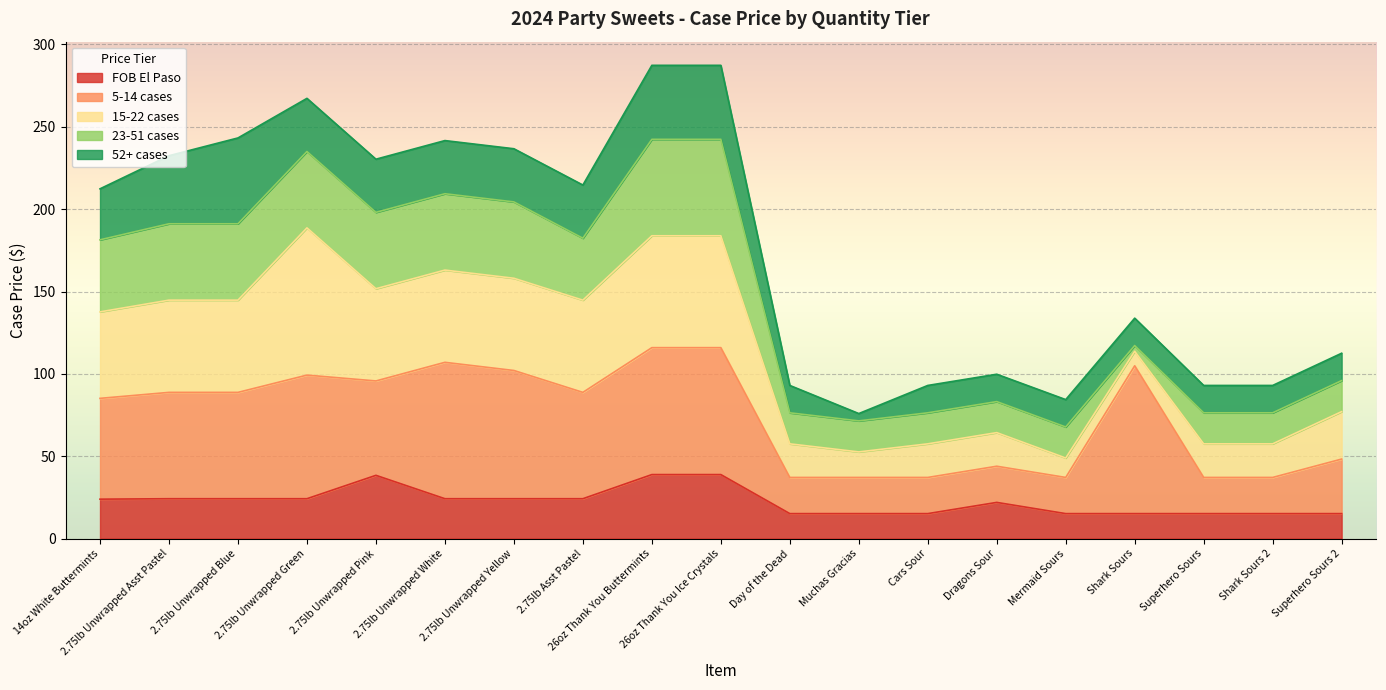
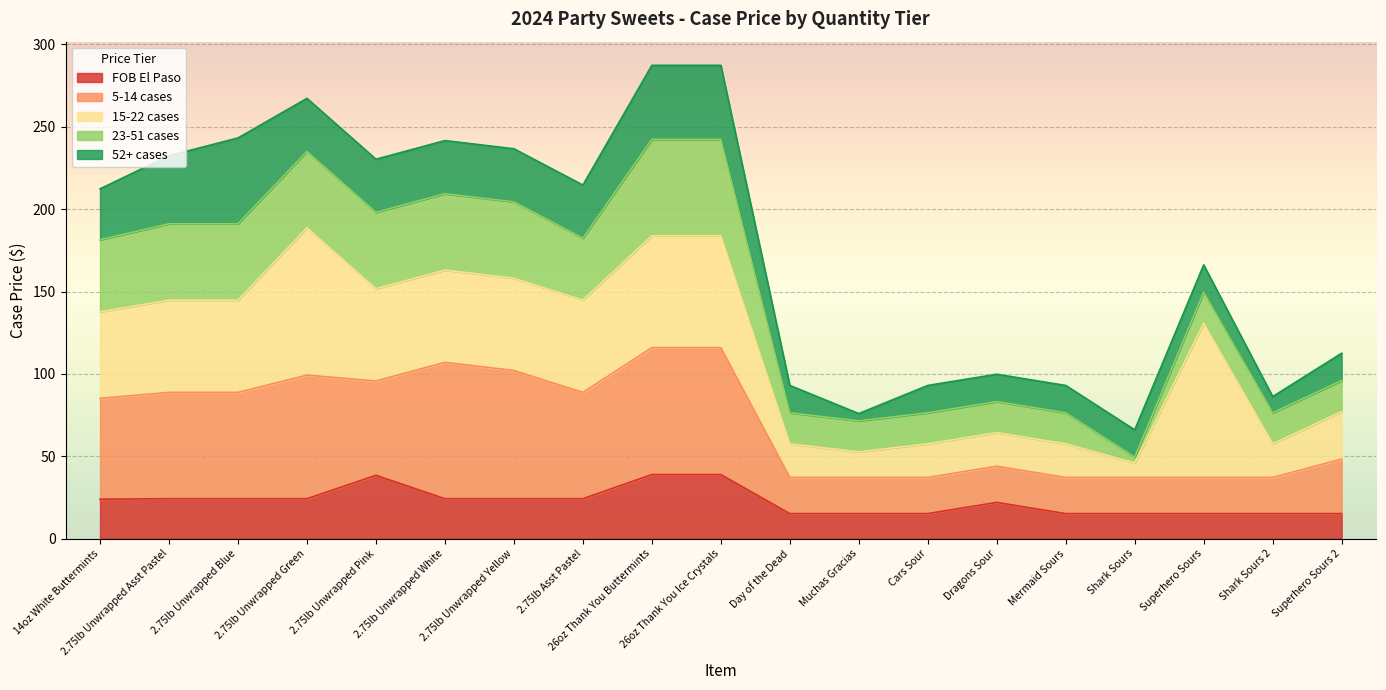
  {
    "FOB El Paso": {
      "14oz White Buttermints": 24,
      "2.75lb Unwrapped Asst Pastel": 24,
      "2.75lb Unwrapped Blue": 24,
      "2.75lb Unwrapped Green": 24,
      "2.75lb Unwrapped Pink": 38,
      "2.75lb Unwrapped White": 24,
      "2.75lb Unwrapped Yellow": 24,
      "2.75lb Asst Pastel": 24,
      "26oz Thank You Buttermints": 39,
      "26oz Thank You Ice Crystals": 39,
      "Day of the Dead": 15,
      "Muchas Gracias": 15,
      "Cars Sour": 15,
      "Dragons Sour": 22,
      "Mermaid Sours": 15,
      "Shark Sours": 15,
      "Superhero Sours": 15,
      "Shark Sours 2": 15,
      "Superhero Sours 2": 15
    },
    "5-14 cases": {
      "14oz White Buttermints": 61,
      "2.75lb Unwrapped Asst Pastel": 65,
      "2.75lb Unwrapped Blue": 65,
      "2.75lb Unwrapped Green": 75,
      "2.75lb Unwrapped Pink": 57,
      "2.75lb Unwrapped White": 83,
      "2.75lb Unwrapped Yellow": 78,
      "2.75lb Asst Pastel": 65,
      "26oz Thank You Buttermints": 77,
      "26oz Thank You Ice Crystals": 77,
      "Day of the Dead": 22,
      "Muchas Gracias": 22,
      "Cars Sour": 22,
      "Dragons Sour": 22,
      "Mermaid Sours": 22,
-     "Shark Sours": 90,
+     "Shark Sours": 22,
      "Superhero Sours": 22,
      "Shark Sours 2": 22,
      "Superhero Sours 2": 33
    },
    "15-22 cases": {
      "14oz White Buttermints": 53,
      "2.75lb Unwrapped Asst Pastel": 56,
      "2.75lb Unwrapped Blue": 56,
      "2.75lb Unwrapped Green": 89,
      "2.75lb Unwrapped Pink": 56,
      "2.75lb Unwrapped White": 56,
      "2.75lb Unwrapped Yellow": 56,
      "2.75lb Asst Pastel": 56,
      "26oz Thank You Buttermints": 68,
      "26oz Thank You Ice Crystals": 68,
      "Day of the Dead": 20,
      "Muchas Gracias": 16,
      "Cars Sour": 20,
      "Dragons Sour": 20,
-     "Mermaid Sours": 12,
+     "Mermaid Sours": 20,
      "Shark Sours": 9,
-     "Superhero Sours": 20,
+     "Superhero Sours": 94,
      "Shark Sours 2": 20,
      "Superhero Sours 2": 29
    },
    "23-51 cases": {
      "14oz White Buttermints": 44,
      "2.75lb Unwrapped Asst Pastel": 46,
      "2.75lb Unwrapped Blue": 46,
      "2.75lb Unwrapped Green": 46,
      "2.75lb Unwrapped Pink": 46,
      "2.75lb Unwrapped White": 46,
      "2.75lb Unwrapped Yellow": 46,
      "2.75lb Asst Pastel": 38,
      "26oz Thank You Buttermints": 59,
      "26oz Thank You Ice Crystals": 59,
      "Day of the Dead": 19,
      "Muchas Gracias": 19,
      "Cars Sour": 19,
      "Dragons Sour": 19,
      "Mermaid Sours": 19,
      "Shark Sours": 3,
      "Superhero Sours": 19,
      "Shark Sours 2": 19,
      "Superhero Sours 2": 19
    },
    "52+ cases": {
      "14oz White Buttermints": 31,
      "2.75lb Unwrapped Blue": 52,
      "2.75lb Unwrapped Green": 32,
      "2.75lb Unwrapped Pink": 32,
      "2.75lb Unwrapped White": 32,
      "2.75lb Unwrapped Yellow": 32,
      "2.75lb Asst Pastel": 32,
      "26oz Thank You Buttermints": 45,
      "26oz Thank You Ice Crystals": 45,
      "Day of the Dead": 17,
      "Muchas Gracias": 4,
      "Cars Sour": 17,
      "Dragons Sour": 17,
      "Mermaid Sours": 17,
      "Shark Sours": 17,
      "Superhero Sours": 17,
-     "Shark Sours 2": 17,
+     "Shark Sours 2": 10,
      "Superhero Sours 2": 17
    }
  }
